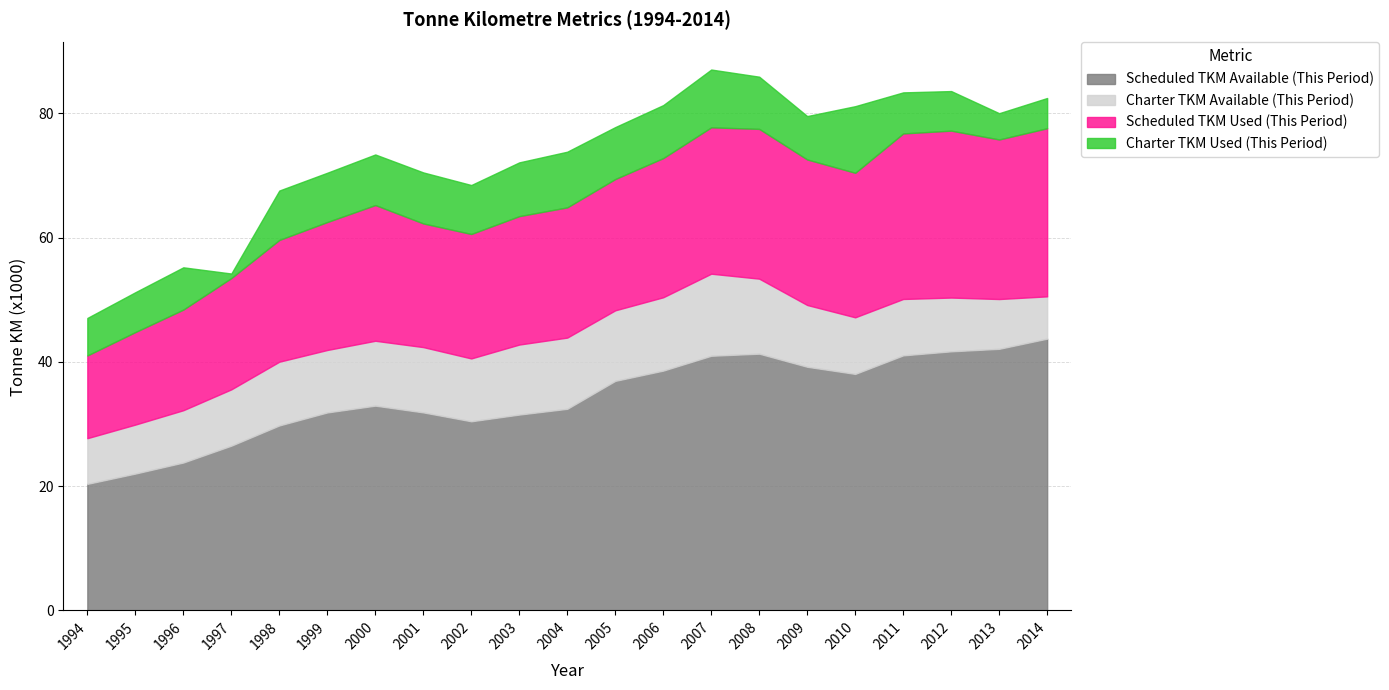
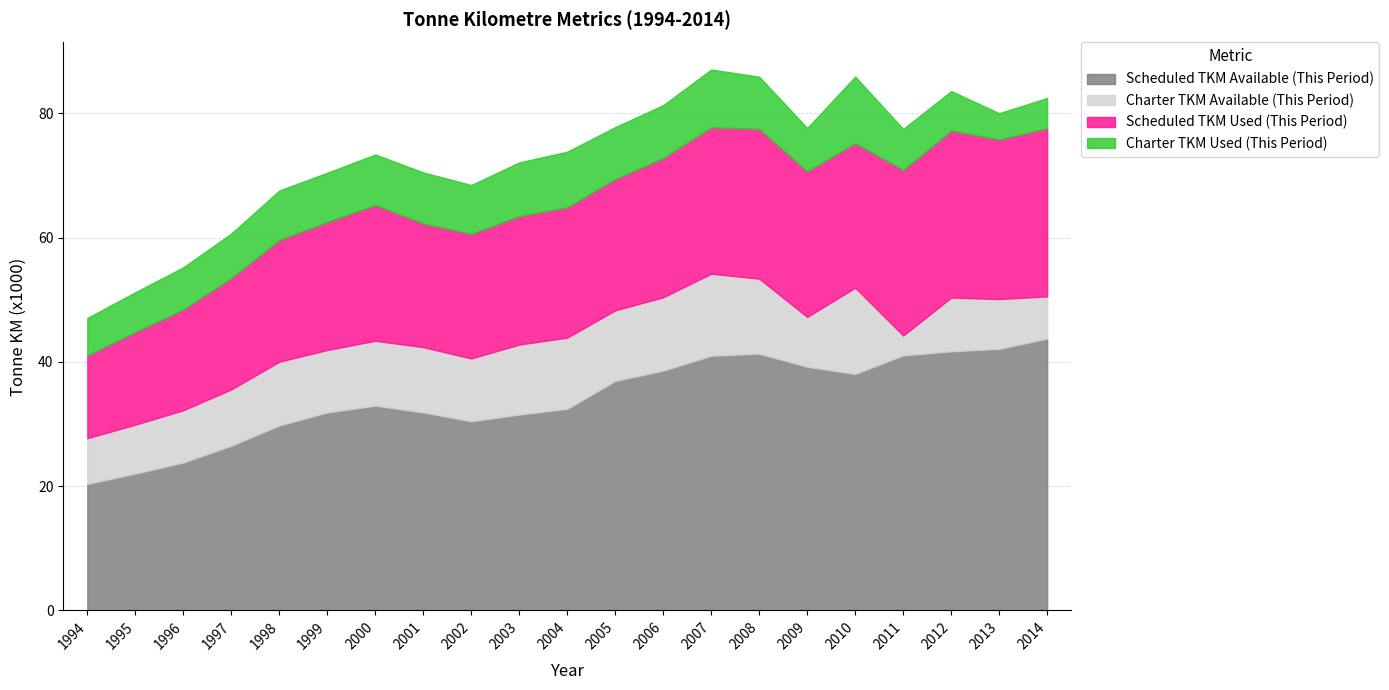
  {
    "Scheduled TKM Available (This Period)": {
      "1994": 20,
      "1995": 22,
      "1996": 24,
      "1997": 27,
      "1998": 30,
      "1999": 32,
      "2000": 33,
      "2001": 32,
      "2002": 30,
      "2003": 32,
      "2004": 32,
      "2005": 37,
      "2006": 39,
      "2007": 41,
      "2008": 41,
      "2009": 39,
      "2010": 38,
      "2011": 41,
      "2012": 42,
      "2013": 42,
      "2014": 44
    },
    "Charter TKM Available (This Period)": {
      "1994": 7,
      "1995": 8,
      "1996": 8,
      "1997": 9,
      "1998": 10,
      "1999": 10,
      "2000": 10,
      "2001": 11,
      "2002": 10,
      "2003": 11,
      "2004": 11,
      "2005": 11,
      "2006": 12,
      "2007": 13,
      "2008": 12,
-     "2009": 10,
-     "2010": 9,
-     "2011": 9,
+     "2009": 8,
+     "2010": 14,
+     "2011": 3,
      "2012": 9,
      "2013": 8,
      "2014": 7
    },
    "Scheduled TKM Used (This Period)": {
      "1994": 13,
      "1995": 15,
      "1996": 16,
      "1997": 18,
      "1998": 20,
      "1999": 21,
      "2000": 22,
      "2001": 20,
      "2002": 20,
      "2003": 21,
      "2004": 21,
      "2005": 21,
      "2006": 22,
      "2007": 24,
      "2008": 24,
      "2009": 23,
      "2010": 23,
      "2011": 27,
      "2012": 27,
      "2013": 26,
      "2014": 27
    },
    "Charter TKM Used (This Period)": {
      "1994": 6,
      "1995": 6,
      "1996": 7,
-     "1997": 1,
+     "1997": 7,
      "1998": 8,
      "1999": 8,
      "2000": 8,
      "2001": 8,
      "2002": 8,
      "2003": 9,
      "2004": 9,
      "2005": 8,
      "2006": 9,
      "2007": 9,
      "2008": 8,
      "2009": 7,
      "2010": 11,
      "2011": 7,
      "2012": 6,
      "2013": 4,
      "2014": 5
    }
  }
